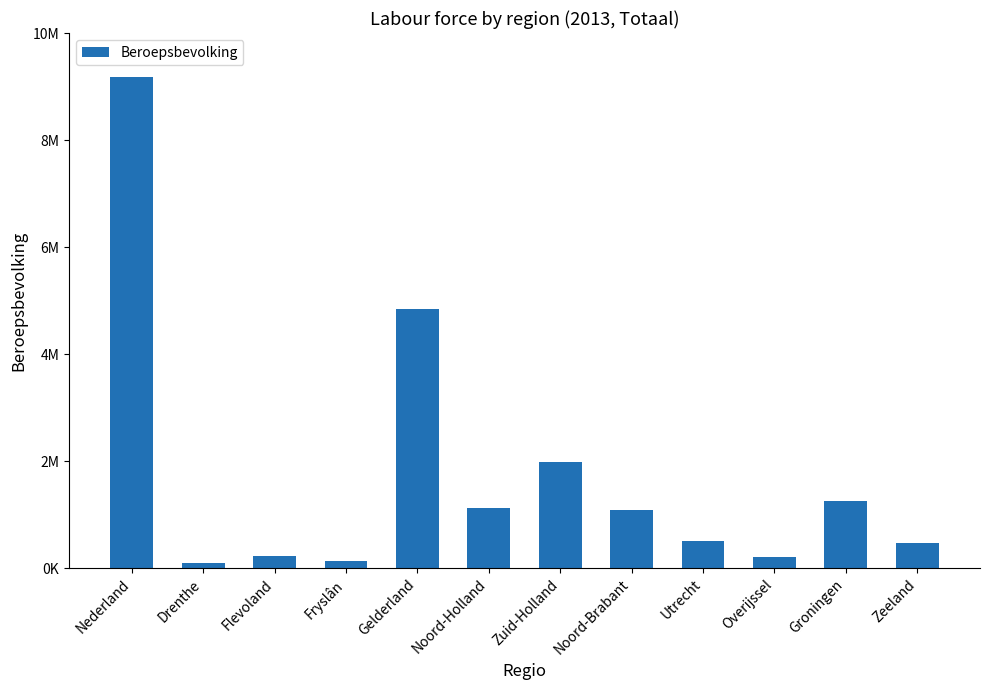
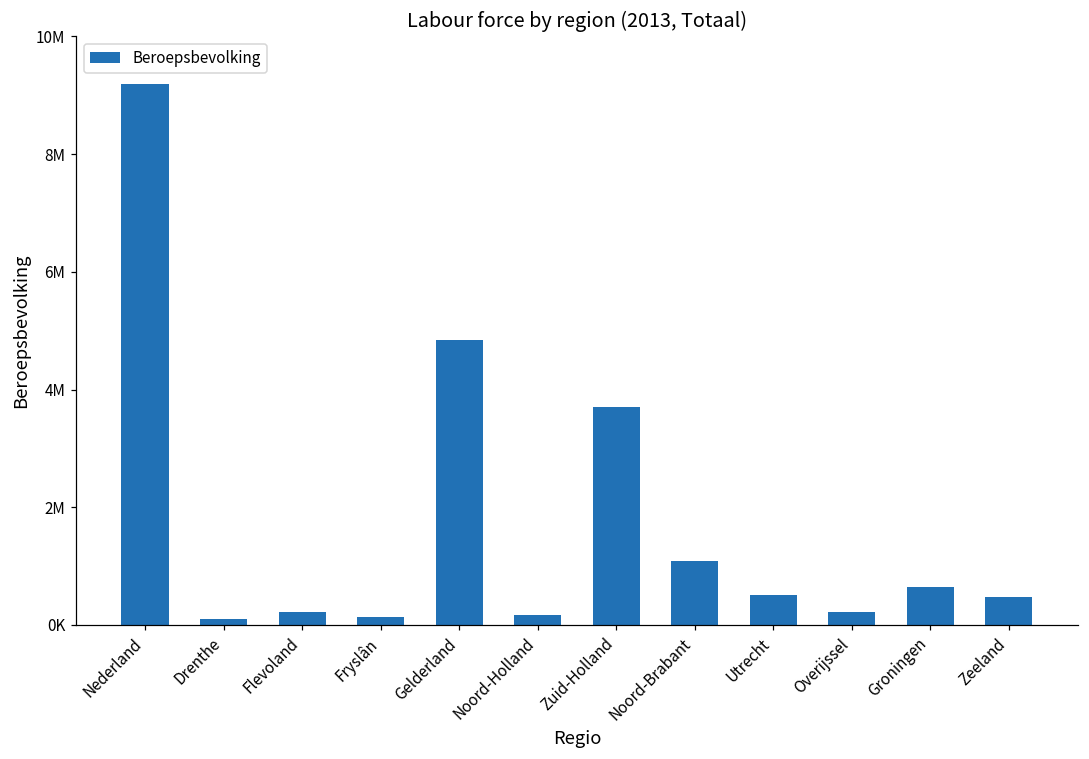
  {
    "Nederland": 9200000,
    "Drenthe": 100000,
    "Flevoland": 200000,
    "Fryslân": 100000,
    "Gelderland": 4800000,
-   "Noord-Holland": 1100000,
-   "Zuid-Holland": 2000000,
+   "Noord-Holland": 200000,
+   "Zuid-Holland": 3700000,
    "Noord-Brabant": 1100000,
    "Utrecht": 500000,
    "Overijssel": 200000,
-   "Groningen": 1200000,
+   "Groningen": 700000,
    "Zeeland": 500000
  }
